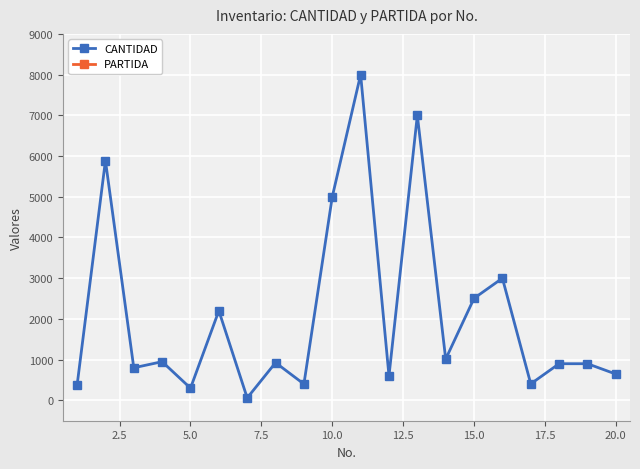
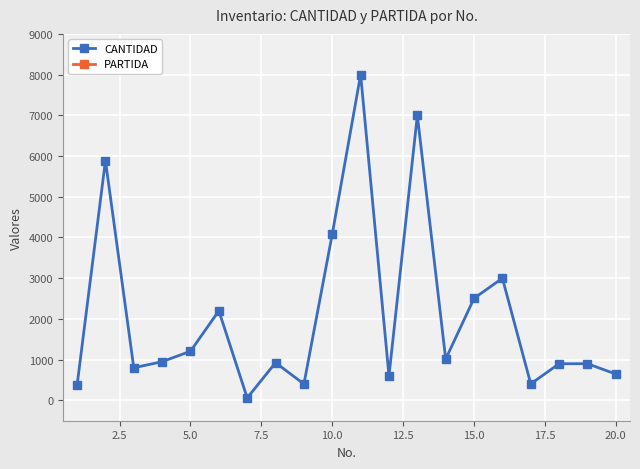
  {
    "CANTIDAD": {
-     "5.0": 300,
-     "10.0": 5000,
+     "5.0": 1200,
+     "10.0": 4100,
      "15.0": 2500,
      "20.0": 600
    }
  }
